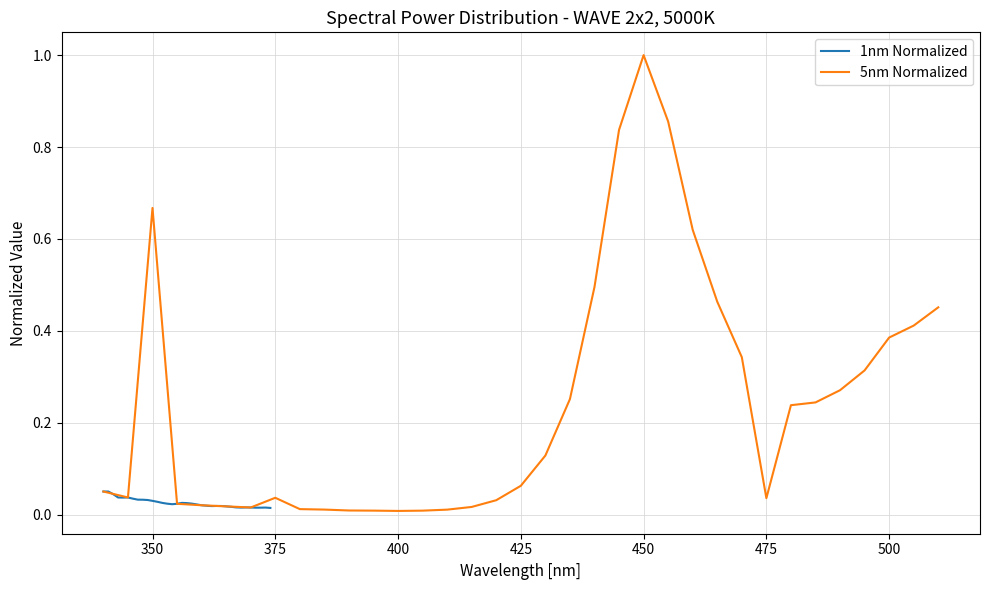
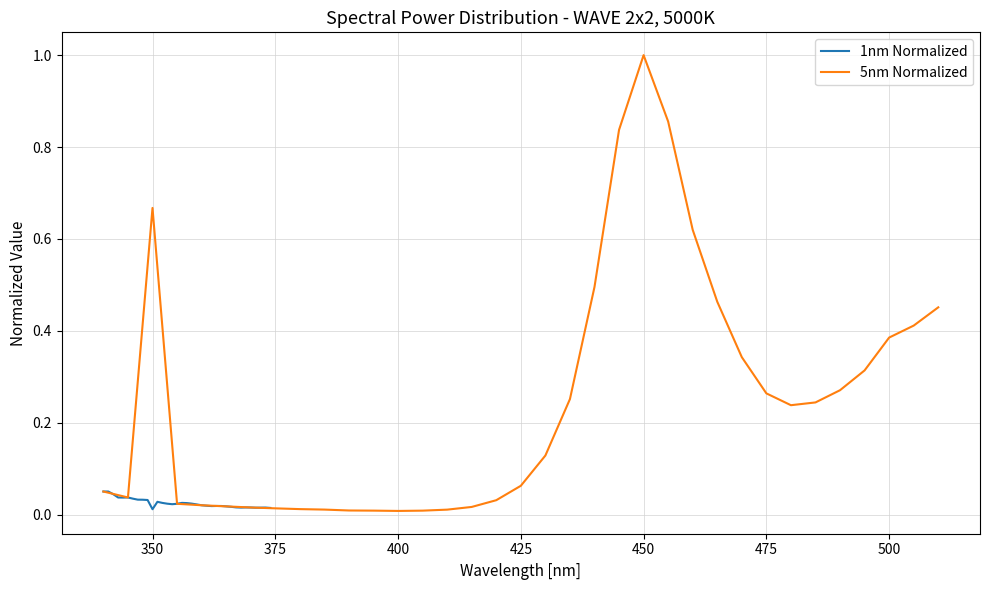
  {
    "1nm Normalized": {
-     "350": 0.03
+     "350": 0.01
    },
    "5nm Normalized": {
      "350": 0.67,
-     "375": 0.04,
+     "375": 0.01,
      "400": 0.01,
      "425": 0.06,
      "450": 1.00,
-     "475": 0.04,
+     "475": 0.26,
      "500": 0.39
    }
  }
